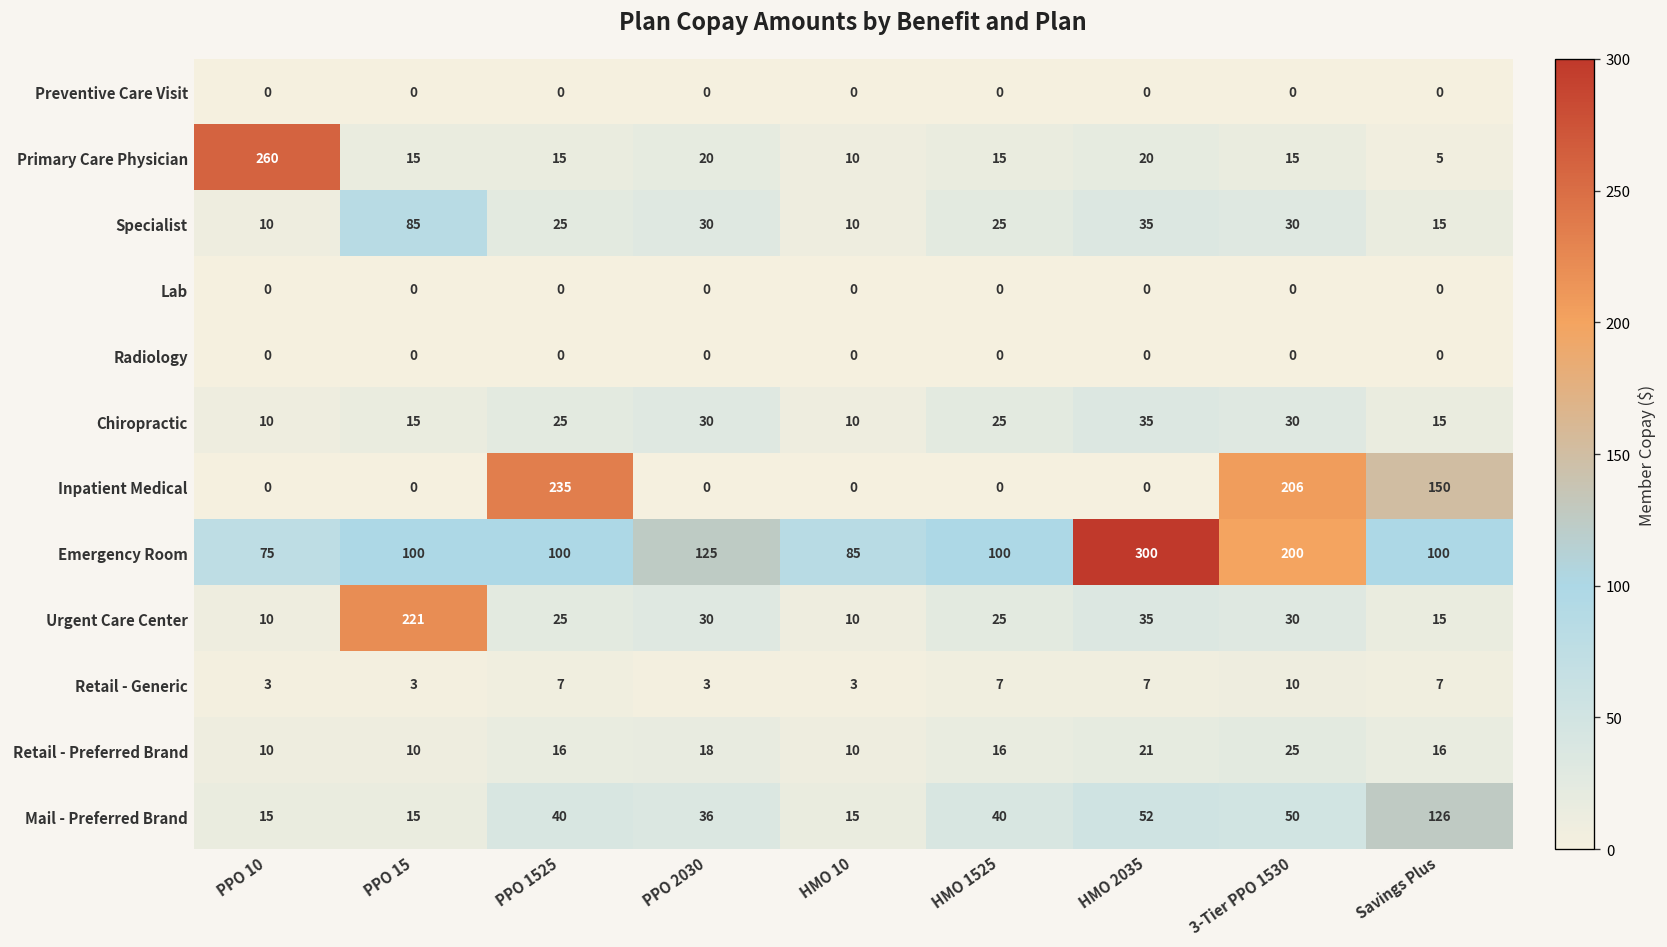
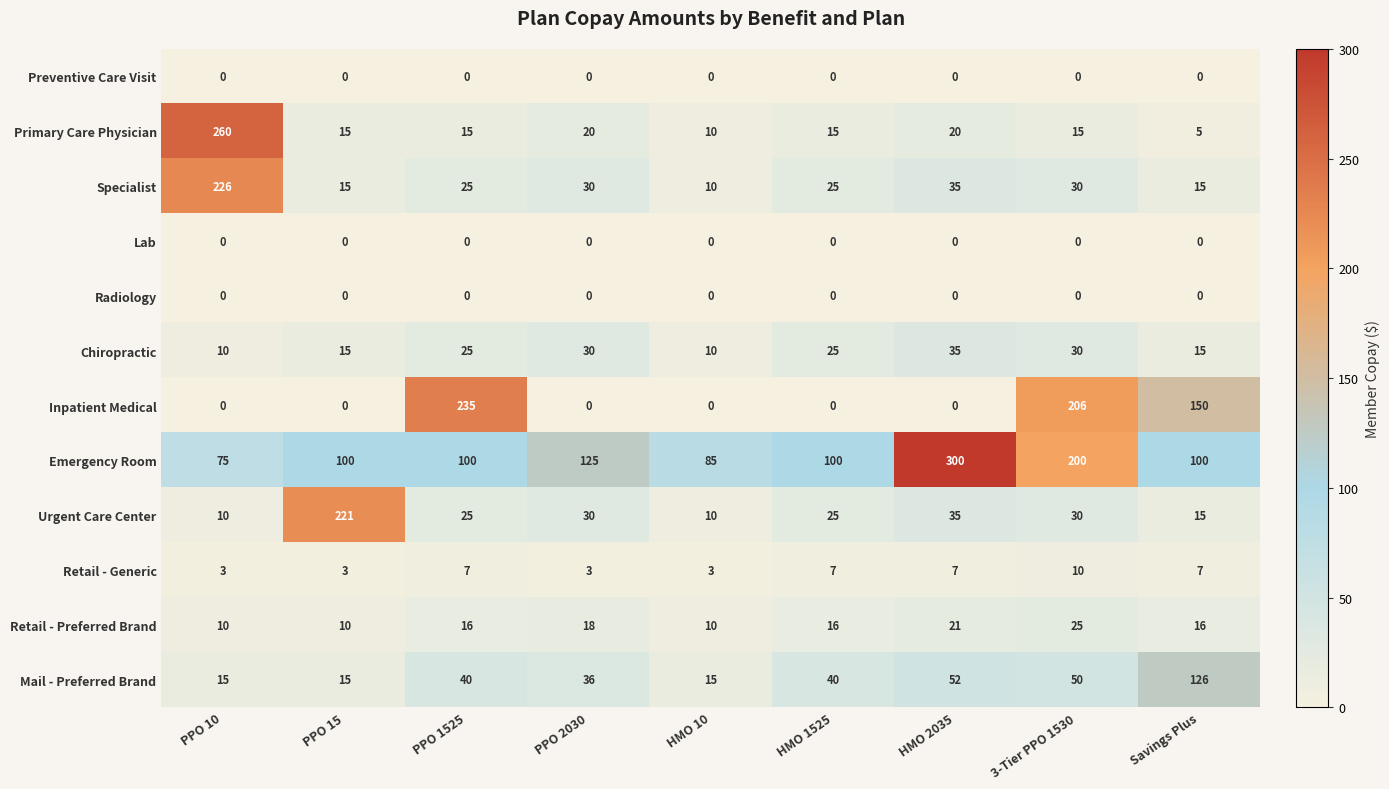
  {
    "Preventive Care Visit": {
      "PPO 10": 0,
      "PPO 15": 0,
      "PPO 1525": 0,
      "PPO 2030": 0,
      "HMO 10": 0,
      "HMO 1525": 0,
      "HMO 2035": 0,
      "3-Tier PPO 1530": 0,
      "Savings Plus": 0
    },
    "Primary Care Physician": {
      "PPO 10": 260,
      "PPO 15": 15,
      "PPO 1525": 15,
      "PPO 2030": 20,
      "HMO 10": 10,
      "HMO 1525": 15,
      "HMO 2035": 20,
      "3-Tier PPO 1530": 15,
      "Savings Plus": 5
    },
    "Specialist": {
-     "PPO 10": 10,
-     "PPO 15": 85,
+     "PPO 10": 226,
+     "PPO 15": 15,
      "PPO 1525": 25,
      "PPO 2030": 30,
      "HMO 10": 10,
      "HMO 1525": 25,
      "HMO 2035": 35,
      "3-Tier PPO 1530": 30,
      "Savings Plus": 15
    },
    "Lab": {
      "PPO 10": 0,
      "PPO 15": 0,
      "PPO 1525": 0,
      "PPO 2030": 0,
      "HMO 10": 0,
      "HMO 1525": 0,
      "HMO 2035": 0,
      "3-Tier PPO 1530": 0,
      "Savings Plus": 0
    },
    "Radiology": {
      "PPO 10": 0,
      "PPO 15": 0,
      "PPO 1525": 0,
      "PPO 2030": 0,
      "HMO 10": 0,
      "HMO 1525": 0,
      "HMO 2035": 0,
      "3-Tier PPO 1530": 0,
      "Savings Plus": 0
    },
    "Chiropractic": {
      "PPO 10": 10,
      "PPO 15": 15,
      "PPO 1525": 25,
      "PPO 2030": 30,
      "HMO 10": 10,
      "HMO 1525": 25,
      "HMO 2035": 35,
      "3-Tier PPO 1530": 30,
      "Savings Plus": 15
    },
    "Inpatient Medical": {
      "PPO 10": 0,
      "PPO 15": 0,
      "PPO 1525": 235,
      "PPO 2030": 0,
      "HMO 10": 0,
      "HMO 1525": 0,
      "HMO 2035": 0,
      "3-Tier PPO 1530": 206,
      "Savings Plus": 150
    },
    "Emergency Room": {
      "PPO 10": 75,
      "PPO 15": 100,
      "PPO 1525": 100,
      "PPO 2030": 125,
      "HMO 10": 85,
      "HMO 1525": 100,
      "HMO 2035": 300,
      "3-Tier PPO 1530": 200,
      "Savings Plus": 100
    },
    "Urgent Care Center": {
      "PPO 10": 10,
      "PPO 15": 221,
      "PPO 1525": 25,
      "PPO 2030": 30,
      "HMO 10": 10,
      "HMO 1525": 25,
      "HMO 2035": 35,
      "3-Tier PPO 1530": 30,
      "Savings Plus": 15
    },
    "Retail - Generic": {
      "PPO 10": 3,
      "PPO 15": 3,
      "PPO 1525": 7,
      "PPO 2030": 3,
      "HMO 10": 3,
      "HMO 1525": 7,
      "HMO 2035": 7,
      "3-Tier PPO 1530": 10,
      "Savings Plus": 7
    },
    "Retail - Preferred Brand": {
      "PPO 10": 10,
      "PPO 15": 10,
      "PPO 1525": 16,
      "PPO 2030": 18,
      "HMO 10": 10,
      "HMO 1525": 16,
      "HMO 2035": 21,
      "3-Tier PPO 1530": 25,
      "Savings Plus": 16
    },
    "Mail - Preferred Brand": {
      "PPO 10": 15,
      "PPO 15": 15,
      "PPO 1525": 40,
      "PPO 2030": 36,
      "HMO 10": 15,
      "HMO 1525": 40,
      "HMO 2035": 52,
      "3-Tier PPO 1530": 50,
      "Savings Plus": 126
    }
  }
